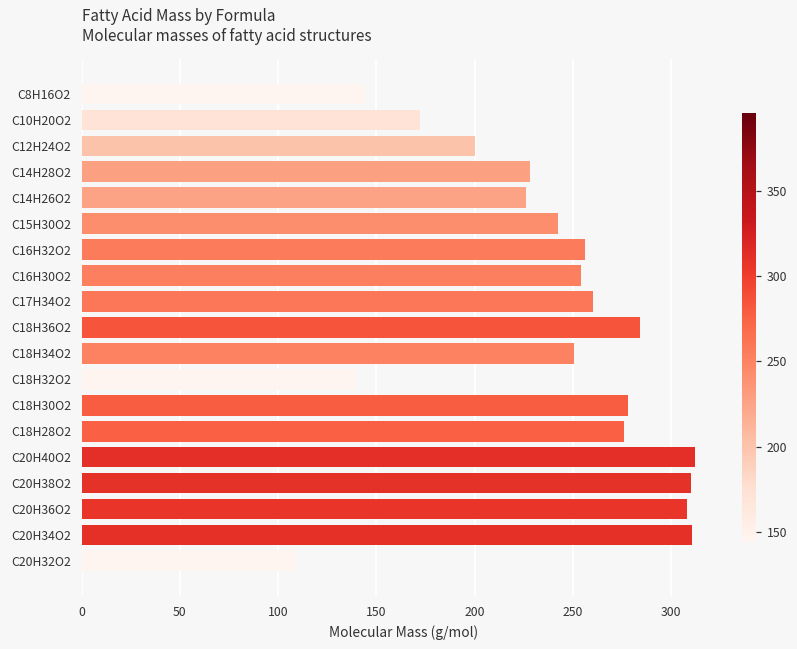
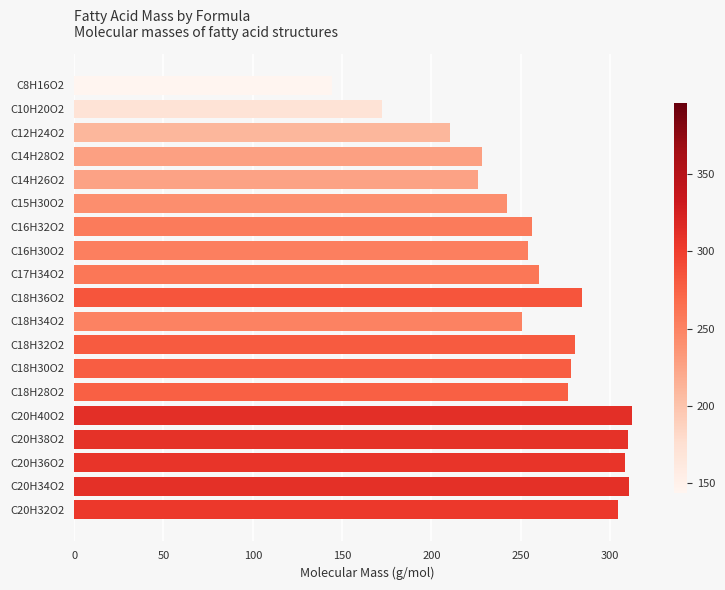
  {
    "C8H16O2": 144,
    "C10H20O2": 172,
-   "C12H24O2": 200,
+   "C12H24O2": 210,
    "C14H28O2": 228,
    "C14H26O2": 226,
    "C15H30O2": 242,
    "C16H32O2": 256,
    "C16H30O2": 254,
    "C17H34O2": 260,
    "C18H36O2": 284,
    "C18H34O2": 251,
-   "C18H32O2": 140,
+   "C18H32O2": 280,
    "C18H30O2": 278,
    "C18H28O2": 276,
    "C20H40O2": 312,
    "C20H38O2": 310,
    "C20H36O2": 308,
    "C20H34O2": 311,
-   "C20H32O2": 109
+   "C20H32O2": 304
  }
